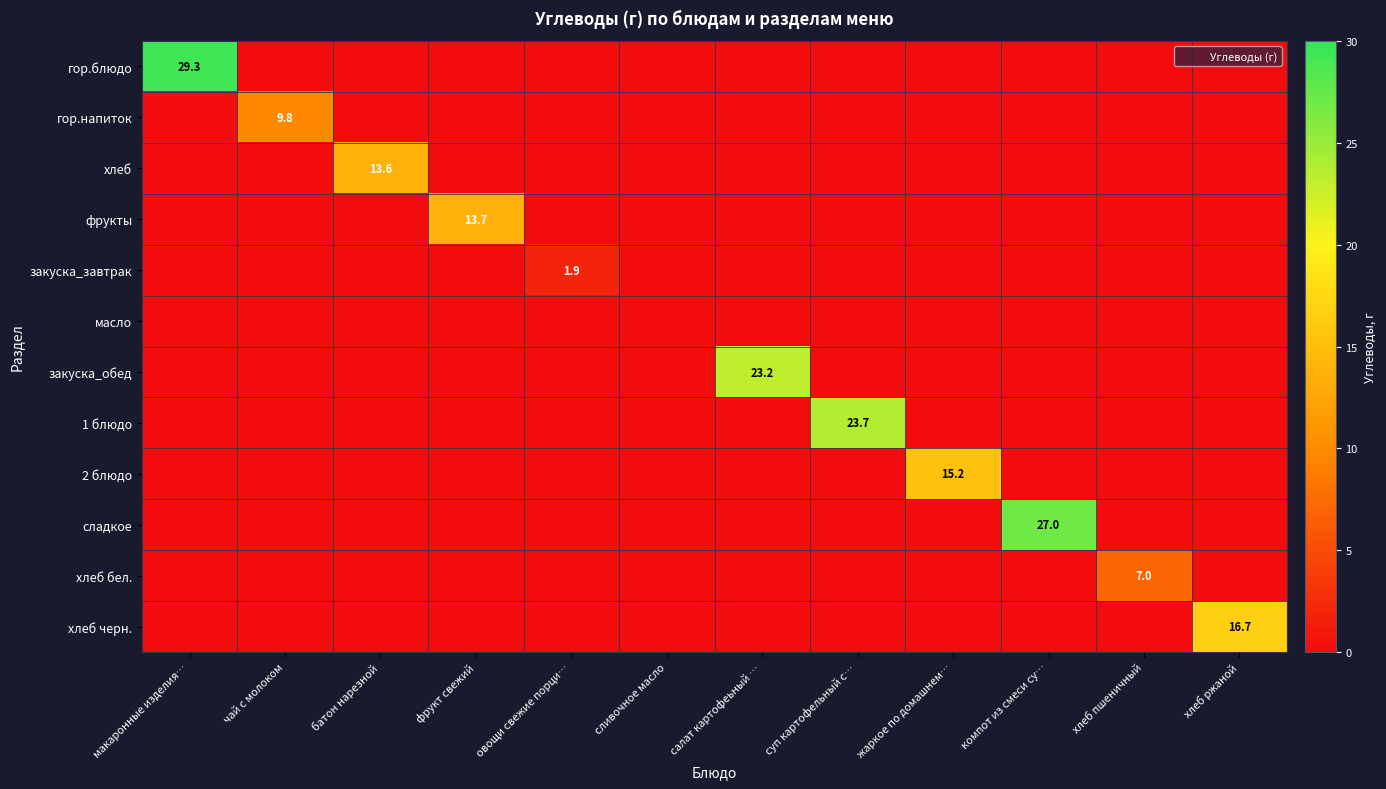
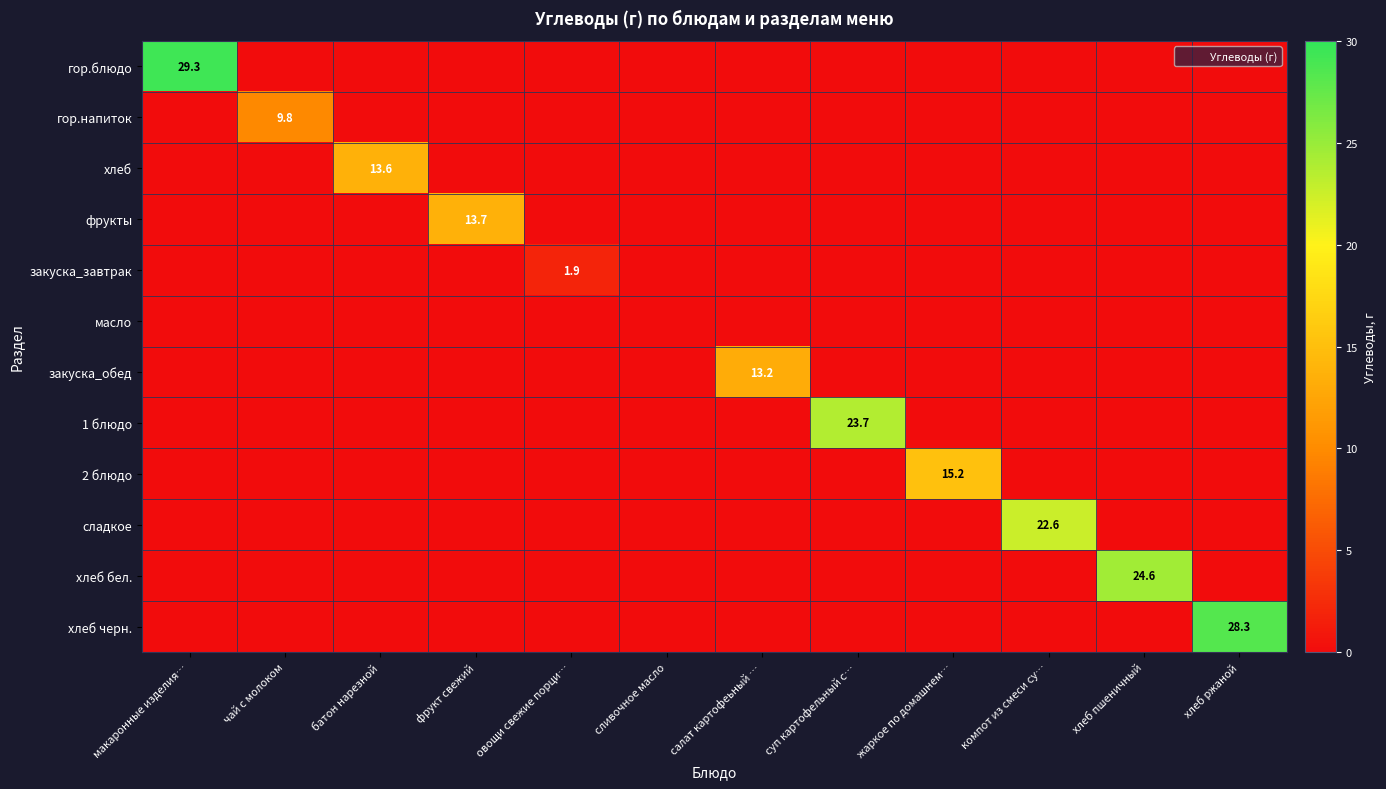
  {
    "гор.блюдо": {
      "макаронные изделия…": 29.3
    },
    "гор.напиток": {
      "чай с молоком": 9.8
    },
    "хлеб": {
      "батон нарезной": 13.6
    },
    "фрукты": {
      "фрукт свежий": 13.7
    },
    "закуска_завтрак": {
      "овощи свежие порци…": 1.9
    },
    "закуска_обед": {
-     "салат картофеьный …": 23.2
+     "салат картофеьный …": 13.2
    },
    "1 блюдо": {
      "суп картофельный с…": 23.7
    },
    "2 блюдо": {
      "жаркое по домашнем…": 15.2
    },
    "сладкое": {
-     "компот из смеси су…": 27.0
+     "компот из смеси су…": 22.6
    },
    "хлеб бел.": {
-     "хлеб пшеничный": 7.0
+     "хлеб пшеничный": 24.6
    },
    "хлеб черн.": {
-     "хлеб ржаной": 16.7
+     "хлеб ржаной": 28.3
    }
  }
